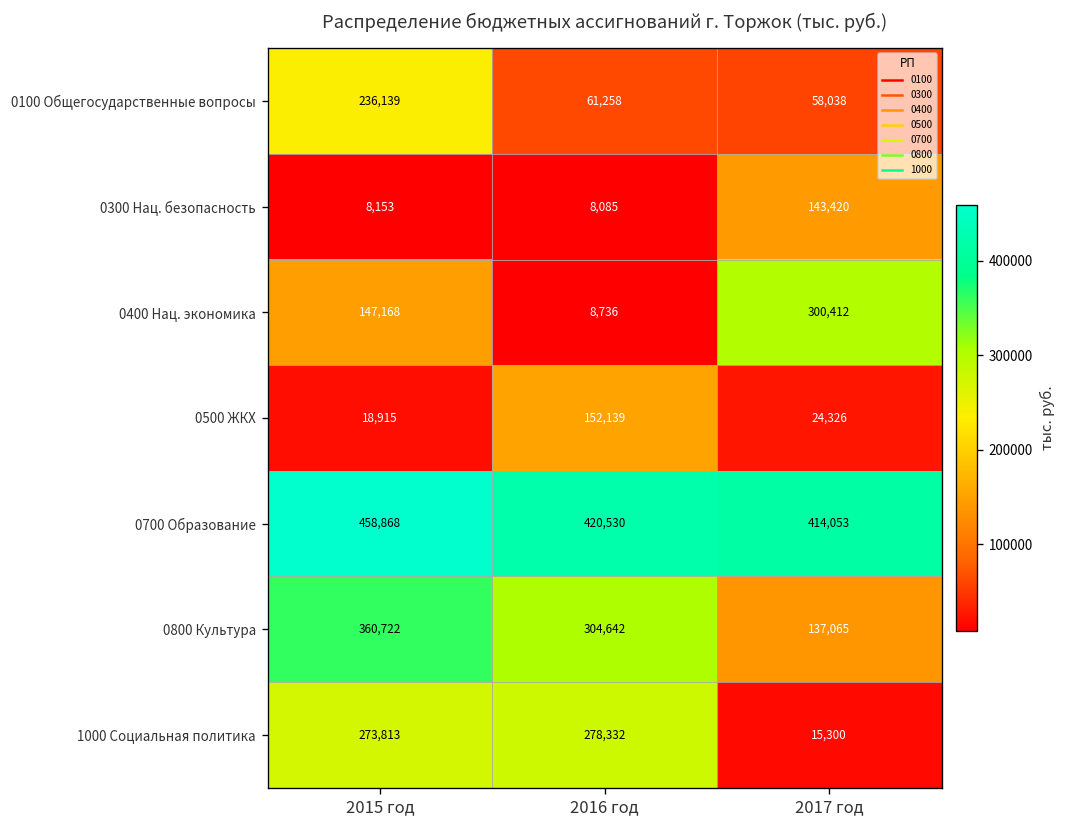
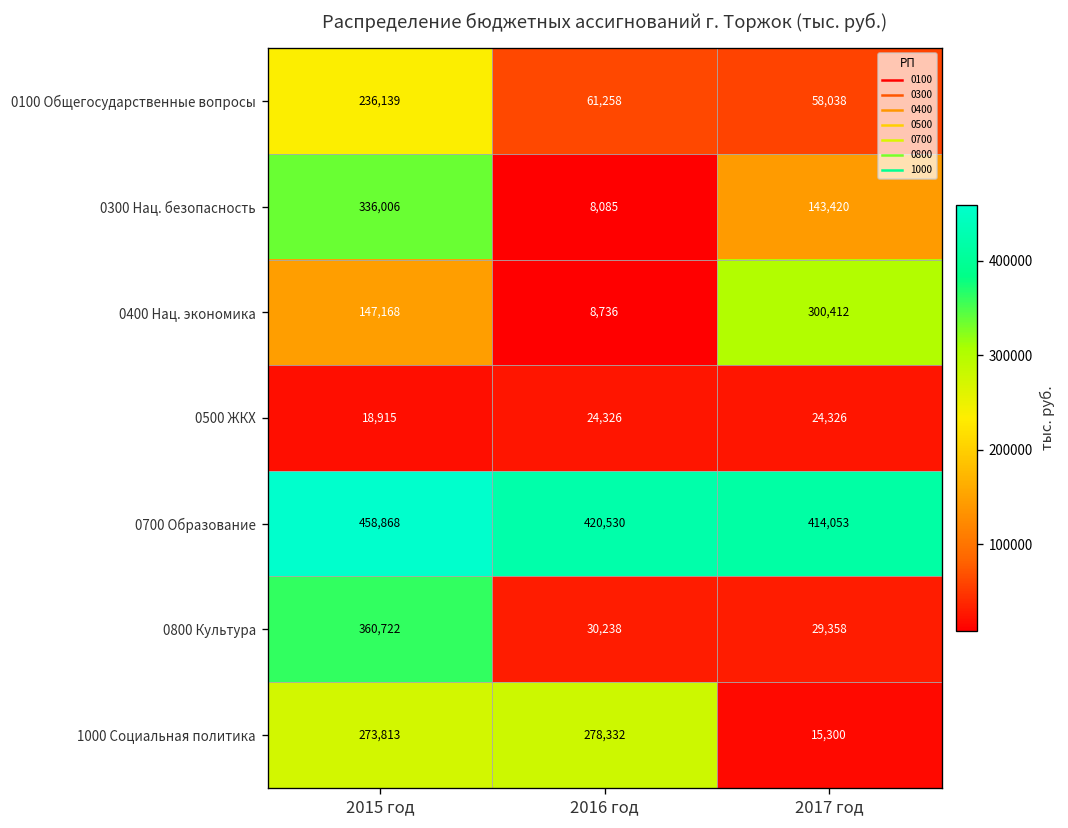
  {
    "0100 Общегосударственные вопросы": {
      "2015 год": "236,139",
      "2016 год": "61,258",
      "2017 год": "58,038"
    },
    "0300 Нац. безопасность": {
-     "2015 год": "8,153",
+     "2015 год": "336,006",
      "2016 год": "8,085",
      "2017 год": "143,420"
    },
    "0400 Нац. экономика": {
      "2015 год": "147,168",
      "2016 год": "8,736",
      "2017 год": "300,412"
    },
    "0500 ЖКХ": {
      "2015 год": "18,915",
-     "2016 год": "152,139",
+     "2016 год": "24,326",
      "2017 год": "24,326"
    },
    "0700 Образование": {
      "2015 год": "458,868",
      "2016 год": "420,530",
      "2017 год": "414,053"
    },
    "0800 Культура": {
      "2015 год": "360,722",
-     "2016 год": "304,642",
-     "2017 год": "137,065"
+     "2016 год": "30,238",
+     "2017 год": "29,358"
    },
    "1000 Социальная политика": {
      "2015 год": "273,813",
      "2016 год": "278,332",
      "2017 год": "15,300"
    }
  }
